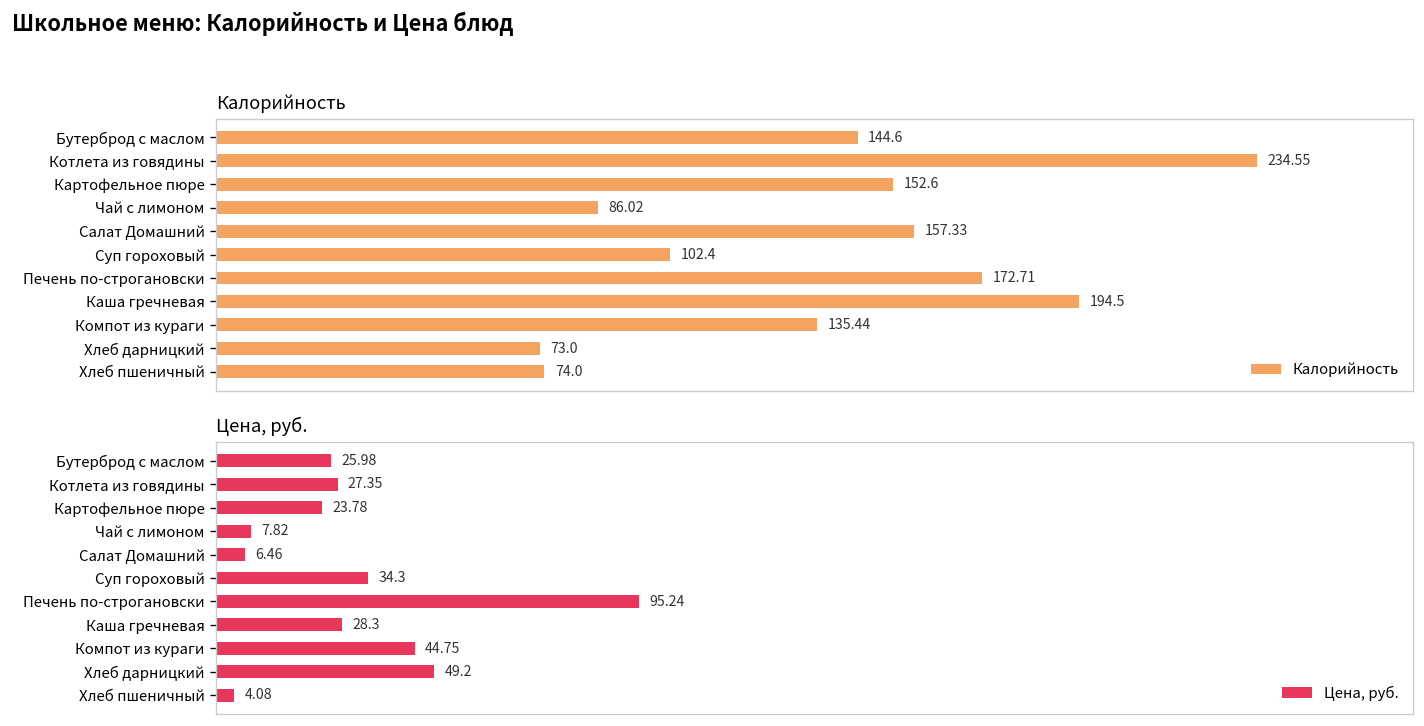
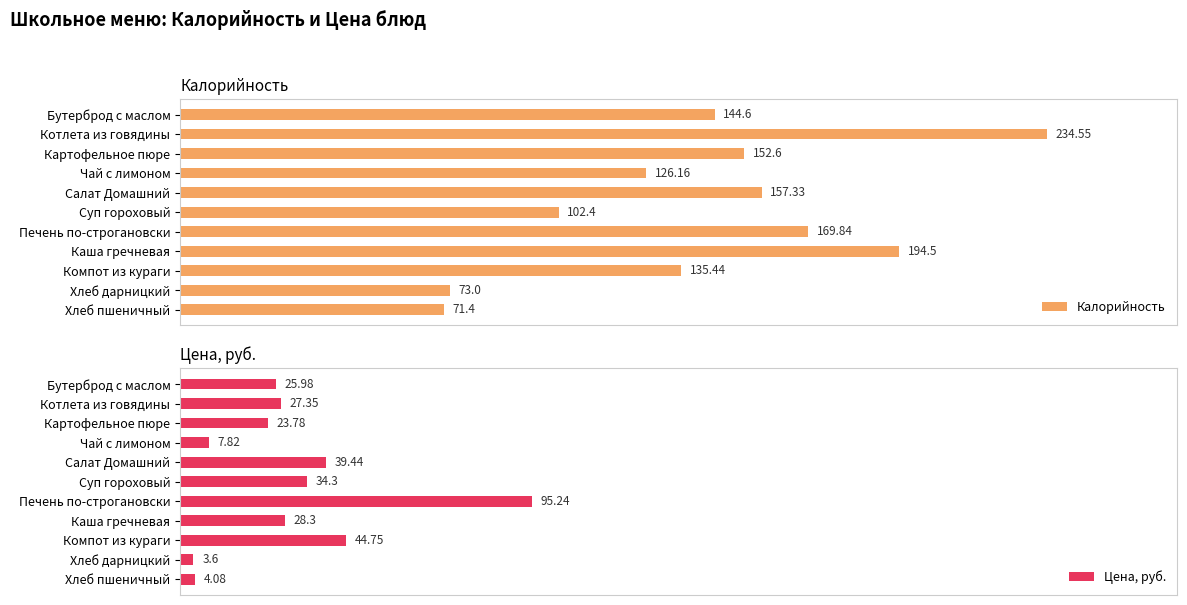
  {
    "Калорийность": {
      "Бутерброд с маслом": 144.6,
      "Котлета из говядины": 234.55,
      "Картофельное пюре": 152.6,
-     "Чай с лимоном": 86.02,
+     "Чай с лимоном": 126.16,
      "Салат Домашний": 157.33,
      "Суп гороховый": 102.4,
-     "Печень по-строгановски": 172.71,
+     "Печень по-строгановски": 169.84,
      "Каша гречневая": 194.5,
      "Компот из кураги": 135.44,
      "Хлеб дарницкий": 73.0,
-     "Хлеб пшеничный": 74.0
+     "Хлеб пшеничный": 71.4
    },
    "Цена, руб.": {
      "Бутерброд с маслом": 25.98,
      "Котлета из говядины": 27.35,
      "Картофельное пюре": 23.78,
      "Чай с лимоном": 7.82,
-     "Салат Домашний": 6.46,
+     "Салат Домашний": 39.44,
      "Суп гороховый": 34.3,
      "Печень по-строгановски": 95.24,
      "Каша гречневая": 28.3,
      "Компот из кураги": 44.75,
-     "Хлеб дарницкий": 49.2,
+     "Хлеб дарницкий": 3.6,
      "Хлеб пшеничный": 4.08
    }
  }
